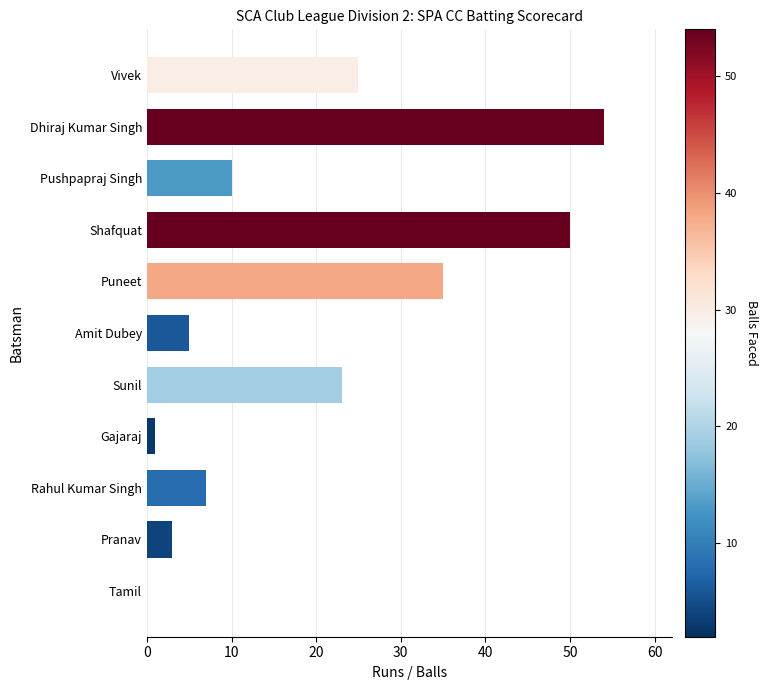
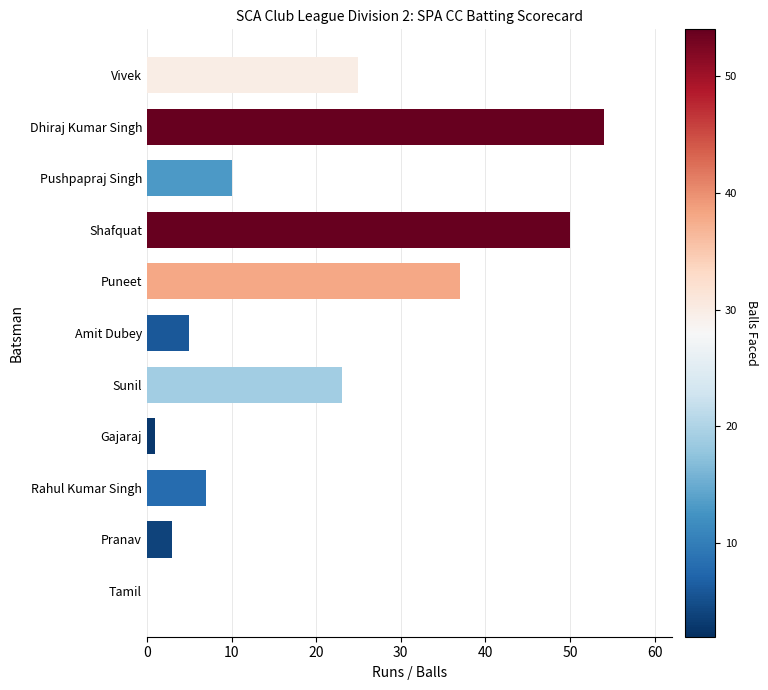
  {
    "Vivek": 25,
    "Dhiraj Kumar Singh": 54,
    "Pushpapraj Singh": 10,
    "Shafquat": 50,
-   "Puneet": 35,
+   "Puneet": 37,
    "Amit Dubey": 5,
    "Sunil": 23,
    "Gajaraj": 1,
    "Rahul Kumar Singh": 7,
    "Pranav": 3,
    "Tamil": 0
  }
